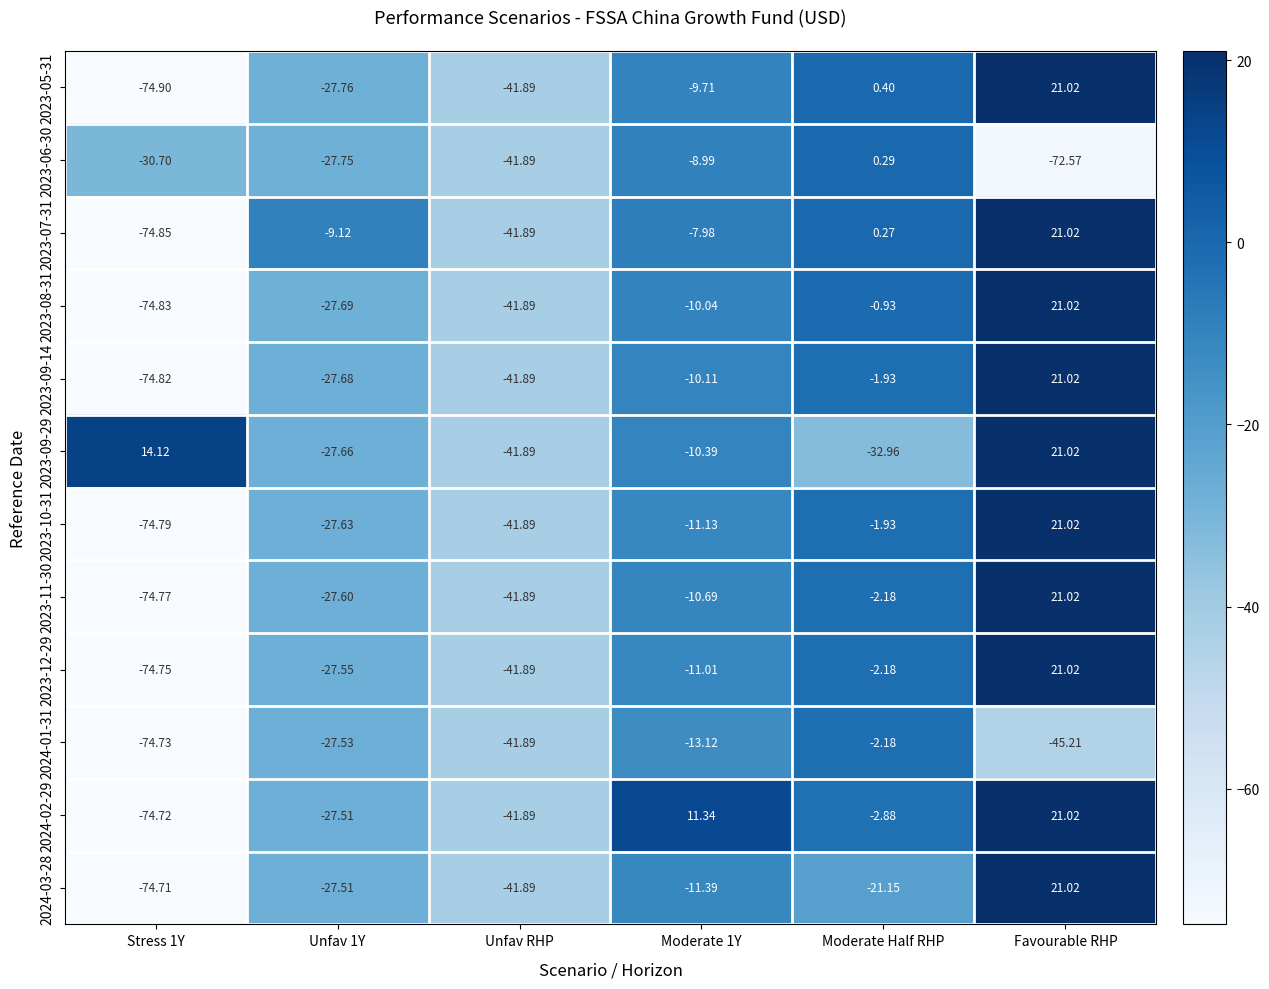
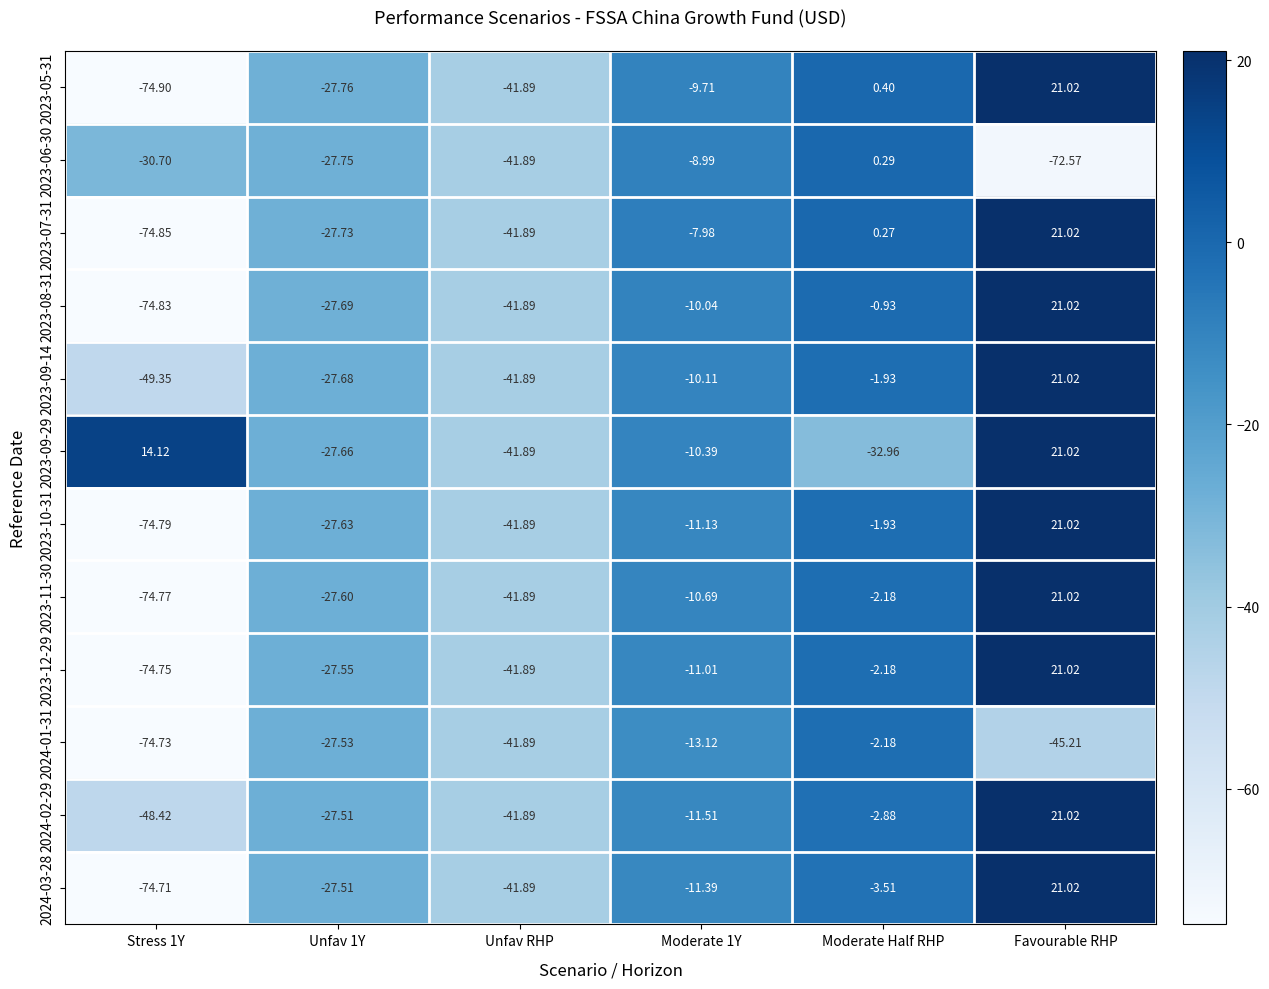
  {
    "2023-05-31": {
      "Stress 1Y": -74.90,
      "Unfav 1Y": -27.76,
      "Unfav RHP": -41.89,
      "Moderate 1Y": -9.71,
      "Moderate Half RHP": 0.40,
      "Favourable RHP": 21.02
    },
    "2023-06-30": {
      "Stress 1Y": -30.70,
      "Unfav 1Y": -27.75,
      "Unfav RHP": -41.89,
      "Moderate 1Y": -8.99,
      "Moderate Half RHP": 0.29,
      "Favourable RHP": -72.57
    },
    "2023-07-31": {
      "Stress 1Y": -74.85,
-     "Unfav 1Y": -9.12,
+     "Unfav 1Y": -27.73,
      "Unfav RHP": -41.89,
      "Moderate 1Y": -7.98,
      "Moderate Half RHP": 0.27,
      "Favourable RHP": 21.02
    },
    "2023-08-31": {
      "Stress 1Y": -74.83,
      "Unfav 1Y": -27.69,
      "Unfav RHP": -41.89,
      "Moderate 1Y": -10.04,
      "Moderate Half RHP": -0.93,
      "Favourable RHP": 21.02
    },
    "2023-09-14": {
-     "Stress 1Y": -74.82,
+     "Stress 1Y": -49.35,
      "Unfav 1Y": -27.68,
      "Unfav RHP": -41.89,
      "Moderate 1Y": -10.11,
      "Moderate Half RHP": -1.93,
      "Favourable RHP": 21.02
    },
    "2023-09-29": {
      "Stress 1Y": 14.12,
      "Unfav 1Y": -27.66,
      "Unfav RHP": -41.89,
      "Moderate 1Y": -10.39,
      "Moderate Half RHP": -32.96,
      "Favourable RHP": 21.02
    },
    "2023-10-31": {
      "Stress 1Y": -74.79,
      "Unfav 1Y": -27.63,
      "Unfav RHP": -41.89,
      "Moderate 1Y": -11.13,
      "Moderate Half RHP": -1.93,
      "Favourable RHP": 21.02
    },
    "2023-11-30": {
      "Stress 1Y": -74.77,
      "Unfav 1Y": -27.60,
      "Unfav RHP": -41.89,
      "Moderate 1Y": -10.69,
      "Moderate Half RHP": -2.18,
      "Favourable RHP": 21.02
    },
    "2023-12-29": {
      "Stress 1Y": -74.75,
      "Unfav 1Y": -27.55,
      "Unfav RHP": -41.89,
      "Moderate 1Y": -11.01,
      "Moderate Half RHP": -2.18,
      "Favourable RHP": 21.02
    },
    "2024-01-31": {
      "Stress 1Y": -74.73,
      "Unfav 1Y": -27.53,
      "Unfav RHP": -41.89,
      "Moderate 1Y": -13.12,
      "Moderate Half RHP": -2.18,
      "Favourable RHP": -45.21
    },
    "2024-02-29": {
-     "Stress 1Y": -74.72,
+     "Stress 1Y": -48.42,
      "Unfav 1Y": -27.51,
      "Unfav RHP": -41.89,
-     "Moderate 1Y": 11.34,
+     "Moderate 1Y": -11.51,
      "Moderate Half RHP": -2.88,
      "Favourable RHP": 21.02
    },
    "2024-03-28": {
      "Stress 1Y": -74.71,
      "Unfav 1Y": -27.51,
      "Unfav RHP": -41.89,
      "Moderate 1Y": -11.39,
-     "Moderate Half RHP": -21.15,
+     "Moderate Half RHP": -3.51,
      "Favourable RHP": 21.02
    }
  }
